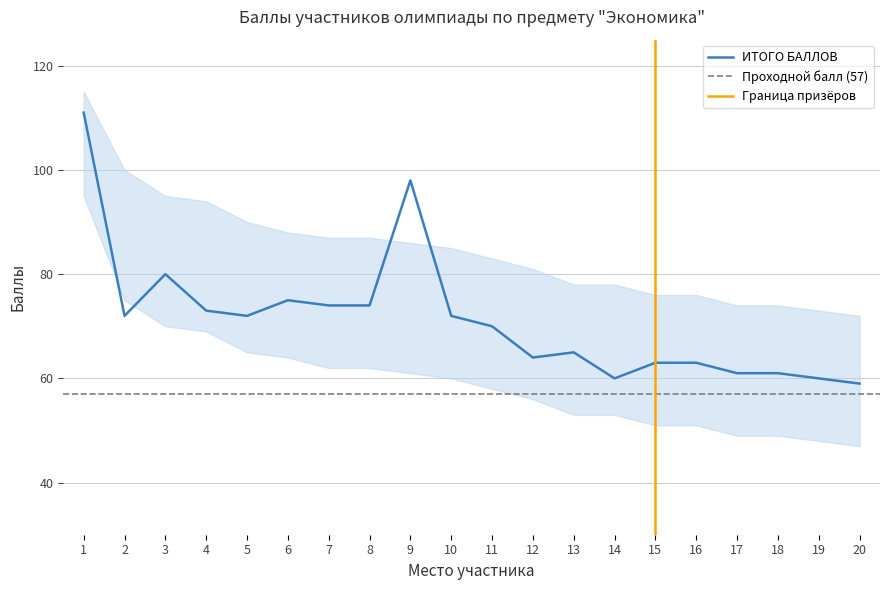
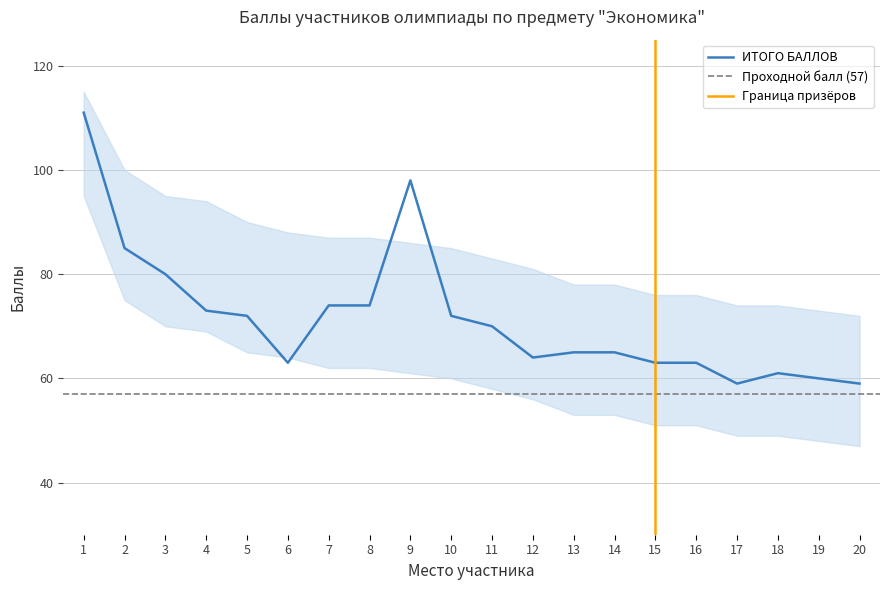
  {
    "ИТОГО БАЛЛОВ": {
      "1": 111,
-     "2": 72,
+     "2": 85,
      "3": 80,
      "4": 73,
      "5": 72,
-     "6": 75,
+     "6": 63,
      "7": 74,
      "8": 74,
      "9": 98,
      "10": 72,
      "11": 70,
      "12": 64,
      "13": 65,
-     "14": 60,
+     "14": 65,
      "15": 63,
      "16": 63,
-     "17": 61,
+     "17": 59,
      "18": 61,
      "19": 60,
      "20": 59
    }
  }
